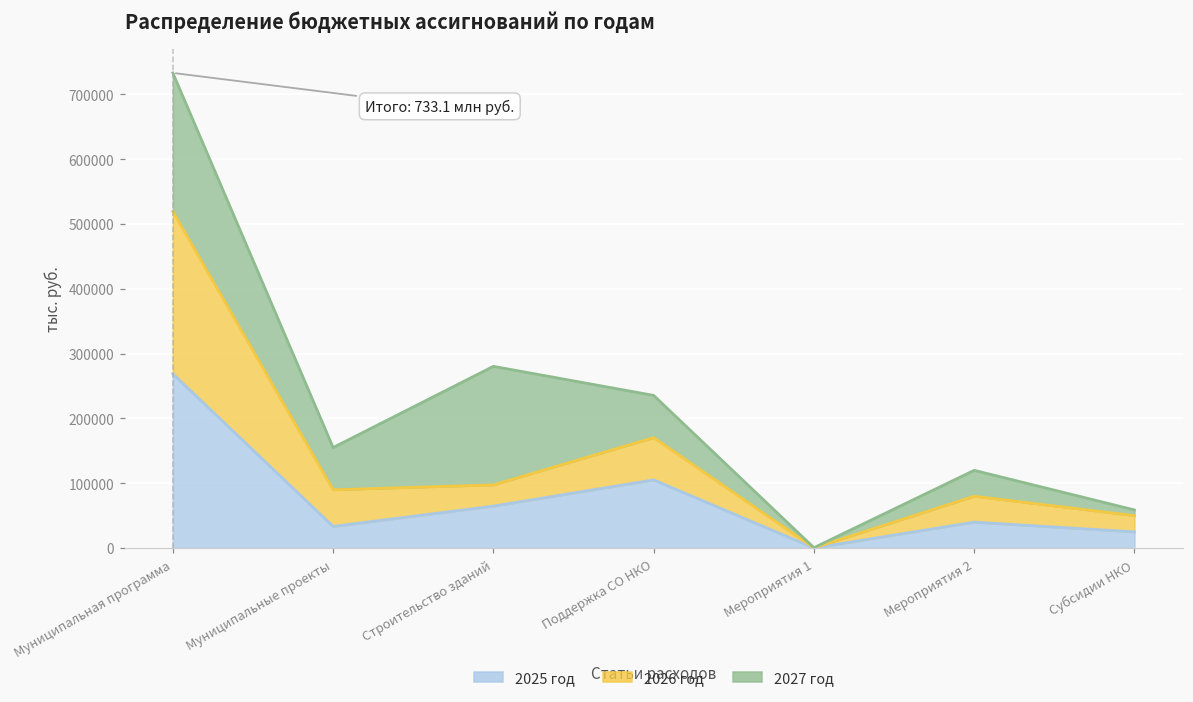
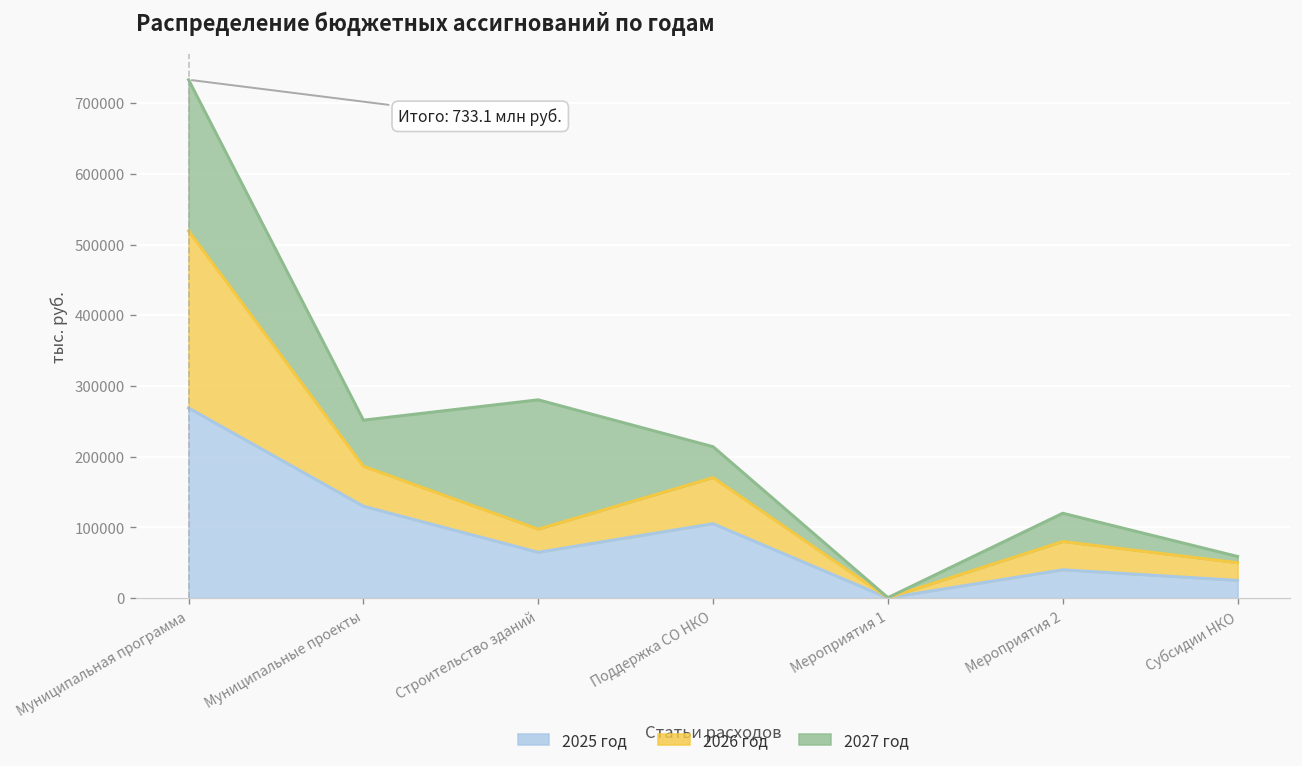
  {
    "2025 год": {
      "Муниципальная программа": 270000,
-     "Муниципальные проекты": 30000,
+     "Муниципальные проекты": 130000,
      "Строительство зданий": 60000,
      "Поддержка СО НКО": 110000,
      "Мероприятия 2": 40000,
      "Субсидии НКО": 30000
    },
    "2026 год": {
      "Муниципальная программа": 250000,
      "Муниципальные проекты": 60000,
      "Строительство зданий": 30000,
      "Поддержка СО НКО": 70000,
      "Мероприятия 2": 40000,
      "Субсидии НКО": 30000
    },
    "2027 год": {
      "Муниципальные проекты": 70000,
      "Строительство зданий": 180000,
-     "Поддержка СО НКО": 70000,
+     "Поддержка СО НКО": 40000,
      "Мероприятия 2": 40000,
      "Субсидии НКО": 10000
    }
  }
